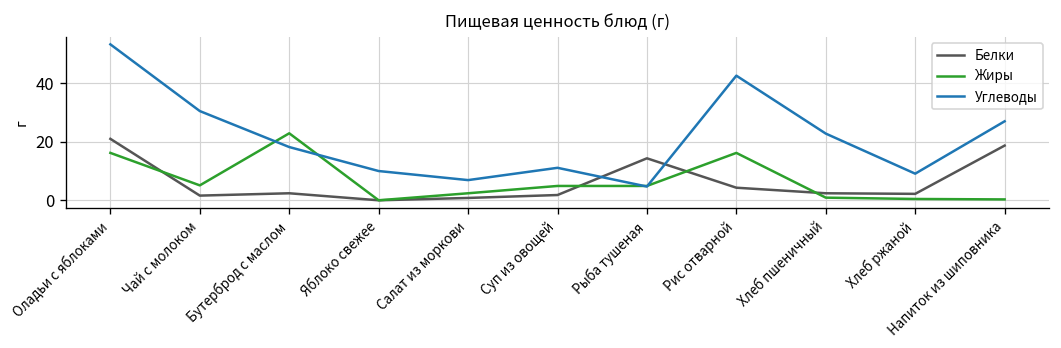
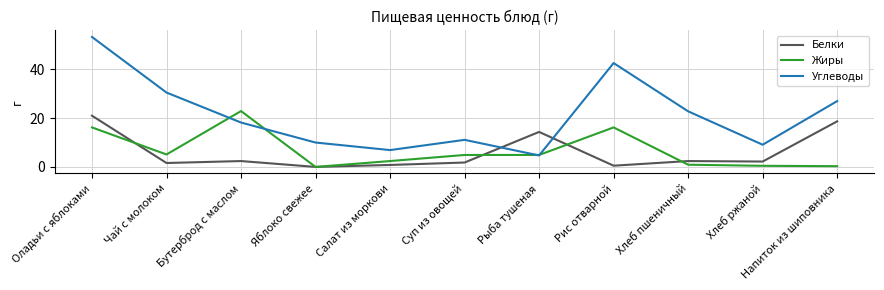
  {
    "Белки": {
      "Оладьи с яблоками": 21,
      "Чай с молоком": 2,
      "Бутерброд с маслом": 2,
      "Салат из моркови": 1,
      "Суп из овощей": 2,
      "Рыба тушеная": 14,
-     "Рис отварной": 4,
+     "Рис отварной": 1,
      "Хлеб пшеничный": 2,
      "Хлеб ржаной": 2,
      "Напиток из шиповника": 19
    },
    "Жиры": {
      "Оладьи с яблоками": 16,
      "Чай с молоком": 5,
      "Бутерброд с маслом": 23,
      "Салат из моркови": 2,
      "Суп из овощей": 5,
      "Рис отварной": 16,
      "Хлеб пшеничный": 1,
      "Хлеб ржаной": 0,
      "Напиток из шиповника": 0
    },
    "Углеводы": {
      "Оладьи с яблоками": 53,
      "Чай с молоком": 31,
      "Бутерброд с маслом": 18,
      "Яблоко свежее": 10,
      "Салат из моркови": 7,
      "Суп из овощей": 11,
      "Рис отварной": 43,
      "Хлеб пшеничный": 23,
      "Хлеб ржаной": 9,
      "Напиток из шиповника": 27
    }
  }
